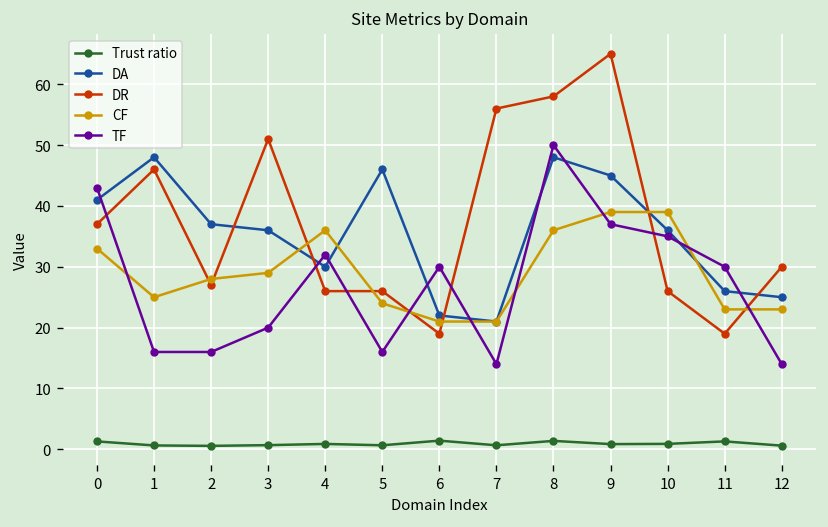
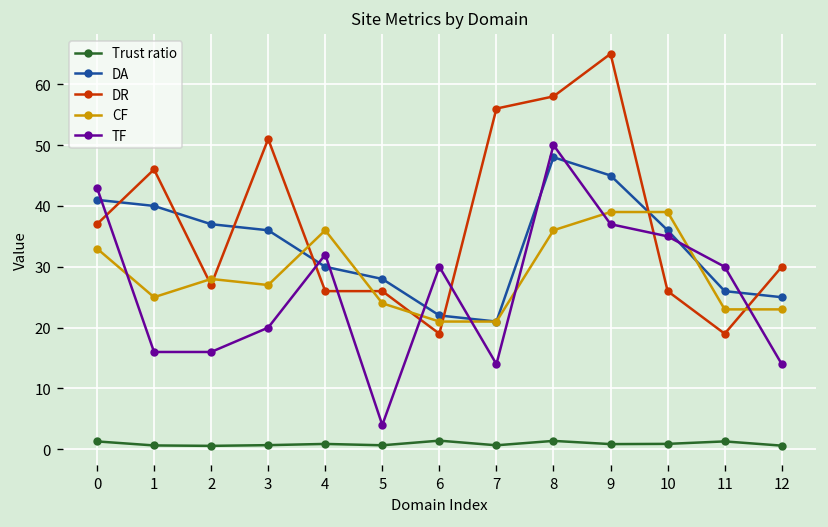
  {
    "Trust ratio": {
      "0": 1,
      "1": 1,
      "2": 1,
      "3": 1,
      "4": 1,
      "5": 1,
      "6": 1,
      "7": 1,
      "8": 1,
      "9": 1,
      "10": 1,
      "11": 1,
      "12": 1
    },
    "DA": {
      "0": 41,
-     "1": 48,
+     "1": 40,
      "2": 37,
      "3": 36,
      "4": 30,
-     "5": 46,
+     "5": 28,
      "6": 22,
      "8": 48,
      "9": 45,
      "10": 36,
      "11": 26,
      "12": 25
    },
    "DR": {
      "0": 37,
      "1": 46,
      "2": 27,
      "3": 51,
      "4": 26,
      "5": 26,
      "6": 19,
      "7": 56,
      "8": 58,
      "9": 65,
      "10": 26,
      "11": 19,
      "12": 30
    },
    "CF": {
      "0": 33,
      "1": 25,
      "2": 28,
-     "3": 29,
+     "3": 27,
      "4": 36,
      "5": 24,
      "6": 21,
      "8": 36,
      "9": 39,
      "10": 39,
      "11": 23,
      "12": 23
    },
    "TF": {
      "0": 43,
      "1": 16,
      "2": 16,
      "3": 20,
      "4": 32,
-     "5": 16,
+     "5": 4,
      "6": 30,
      "7": 14,
      "8": 50,
      "9": 37,
      "10": 35,
      "11": 30,
      "12": 14
    }
  }
